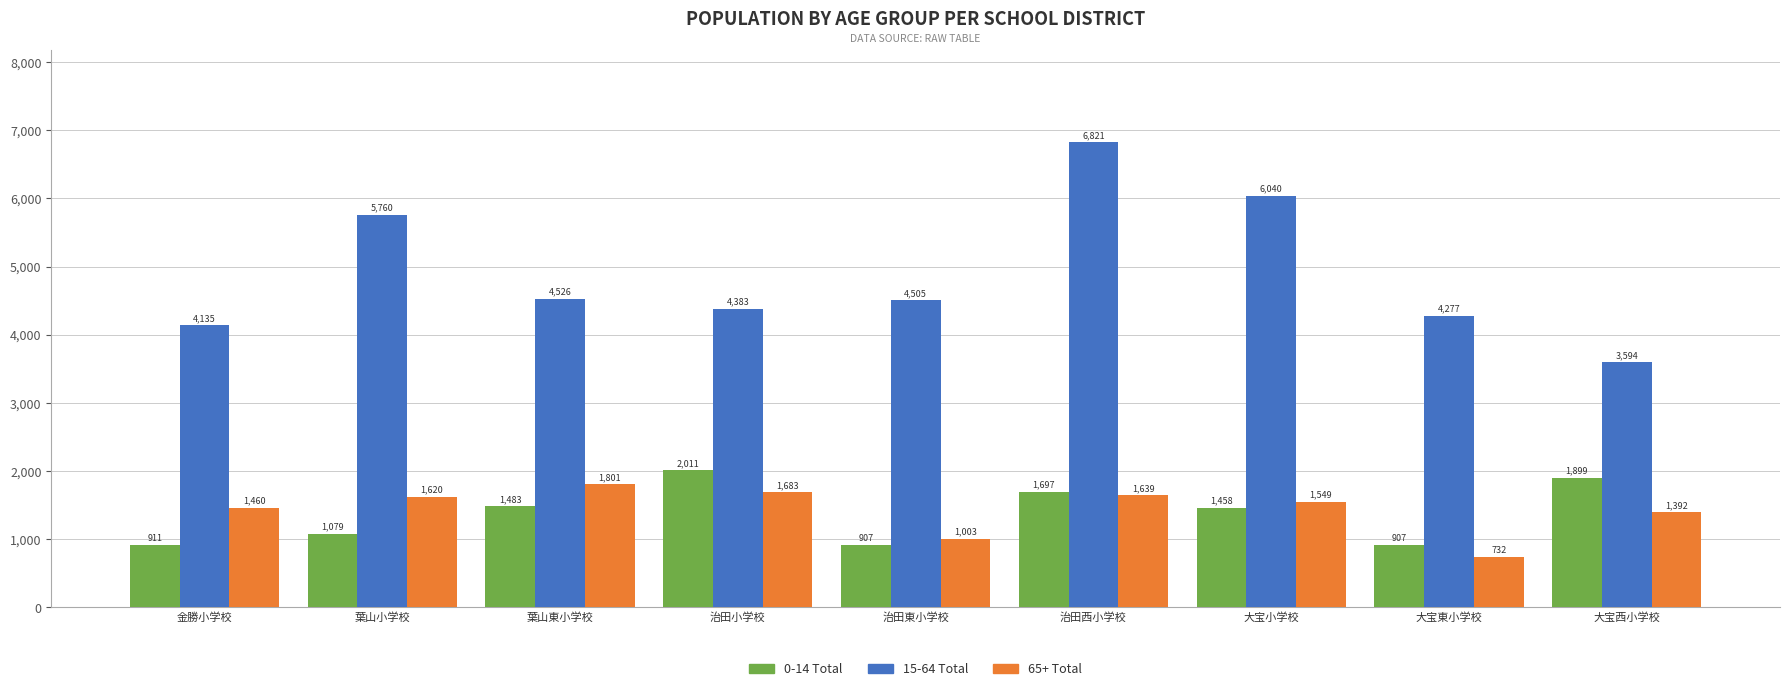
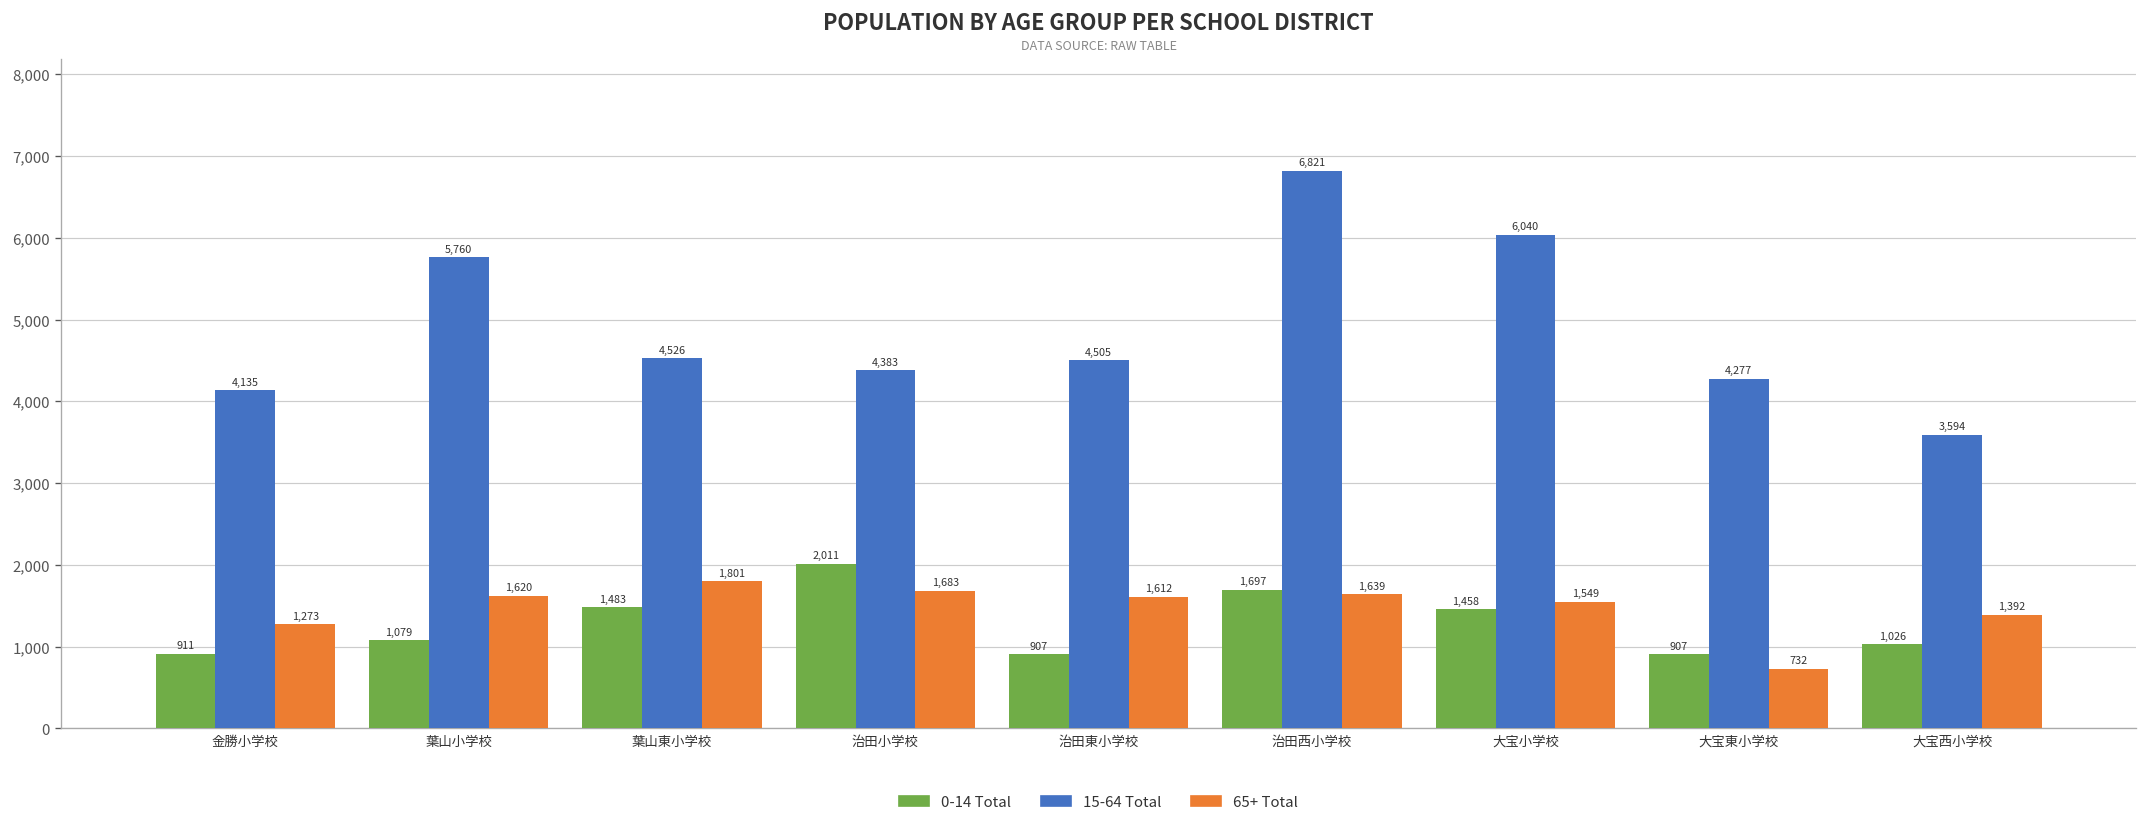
  {
    "0-14 Total": {
      "金勝小学校": "911",
      "葉山小学校": "1,079",
      "葉山東小学校": "1,483",
      "治田小学校": "2,011",
      "治田東小学校": "907",
      "治田西小学校": "1,697",
      "大宝小学校": "1,458",
      "大宝東小学校": "907",
-     "大宝西小学校": "1,899"
+     "大宝西小学校": "1,026"
    },
    "15-64 Total": {
      "金勝小学校": "4,135",
      "葉山小学校": "5,760",
      "葉山東小学校": "4,526",
      "治田小学校": "4,383",
      "治田東小学校": "4,505",
      "治田西小学校": "6,821",
      "大宝小学校": "6,040",
      "大宝東小学校": "4,277",
      "大宝西小学校": "3,594"
    },
    "65+ Total": {
-     "金勝小学校": "1,460",
+     "金勝小学校": "1,273",
      "葉山小学校": "1,620",
      "葉山東小学校": "1,801",
      "治田小学校": "1,683",
-     "治田東小学校": "1,003",
+     "治田東小学校": "1,612",
      "治田西小学校": "1,639",
      "大宝小学校": "1,549",
      "大宝東小学校": "732",
      "大宝西小学校": "1,392"
    }
  }
